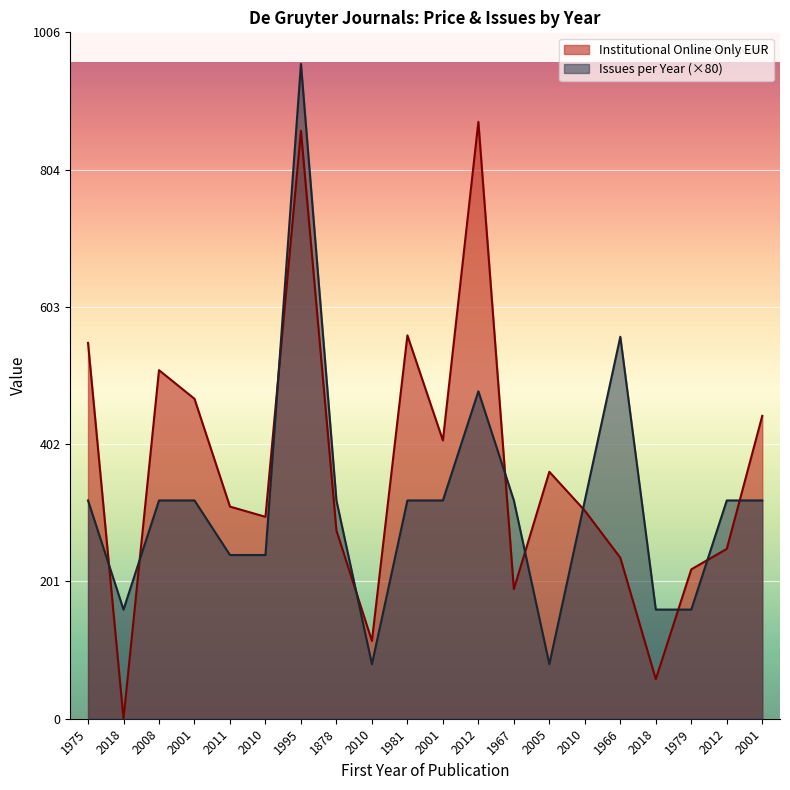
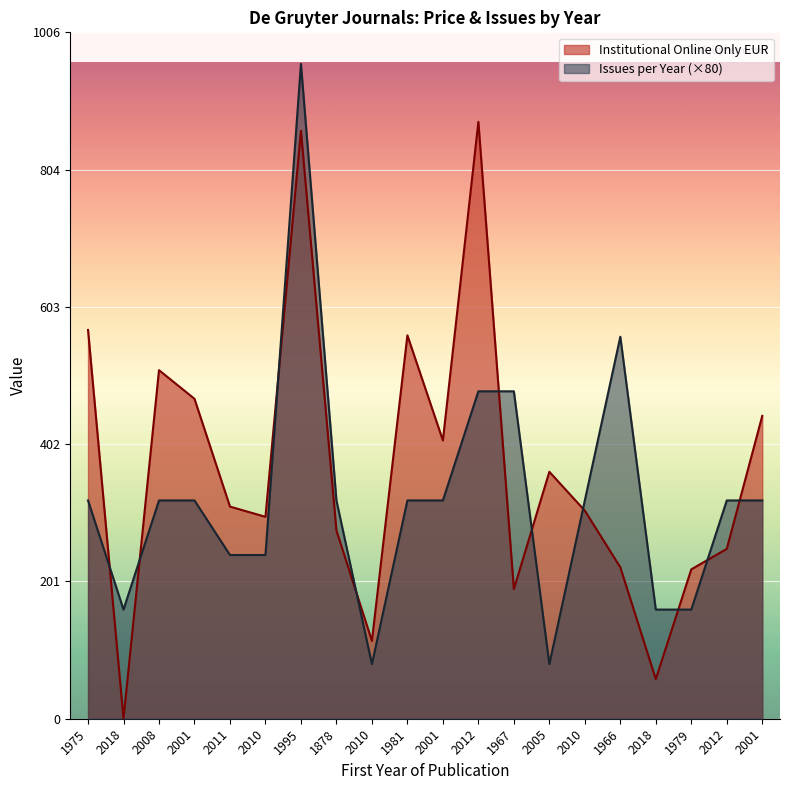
  {
    "Institutional Online Only EUR": {
-     "1975": 550,
+     "1975": 570,
      "2008": 510,
      "2011": 310,
      "1995": 860,
      "1878": 280,
      "1981": 560,
      "1967": 190,
      "2005": 360,
-     "1966": 240,
+     "1966": 220,
      "1979": 220
    },
    "Issues per Year (×80)": {
      "1975": 320,
      "2008": 320,
      "2011": 240,
      "1995": 960,
      "1878": 320,
      "1981": 320,
-     "1967": 320,
+     "1967": 480,
      "2005": 80,
      "1966": 560,
      "1979": 160
    }
  }
